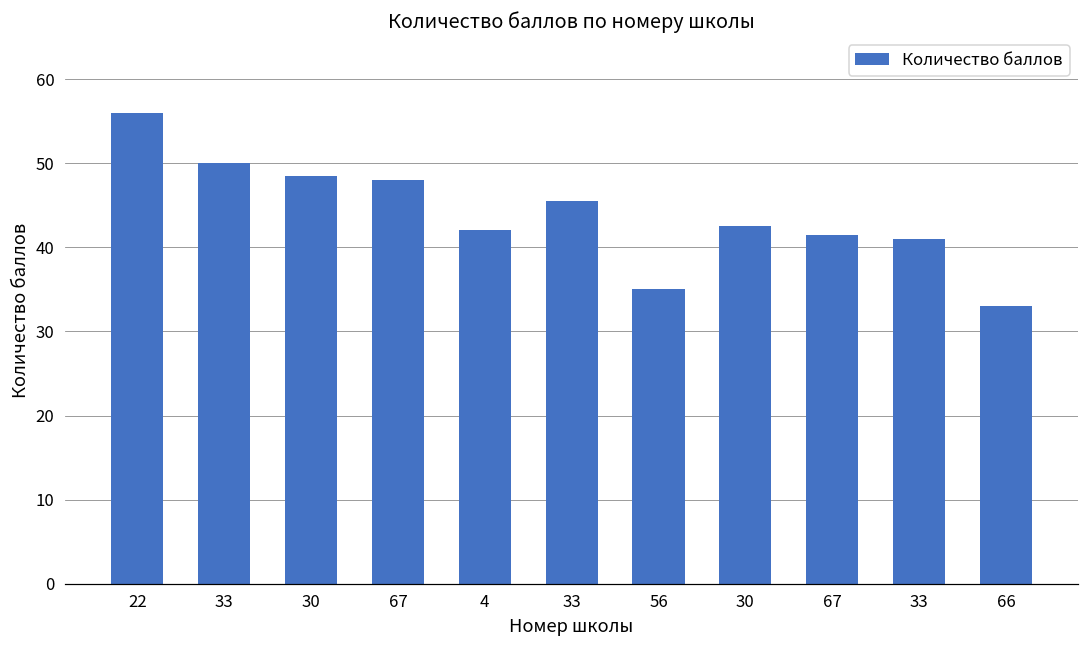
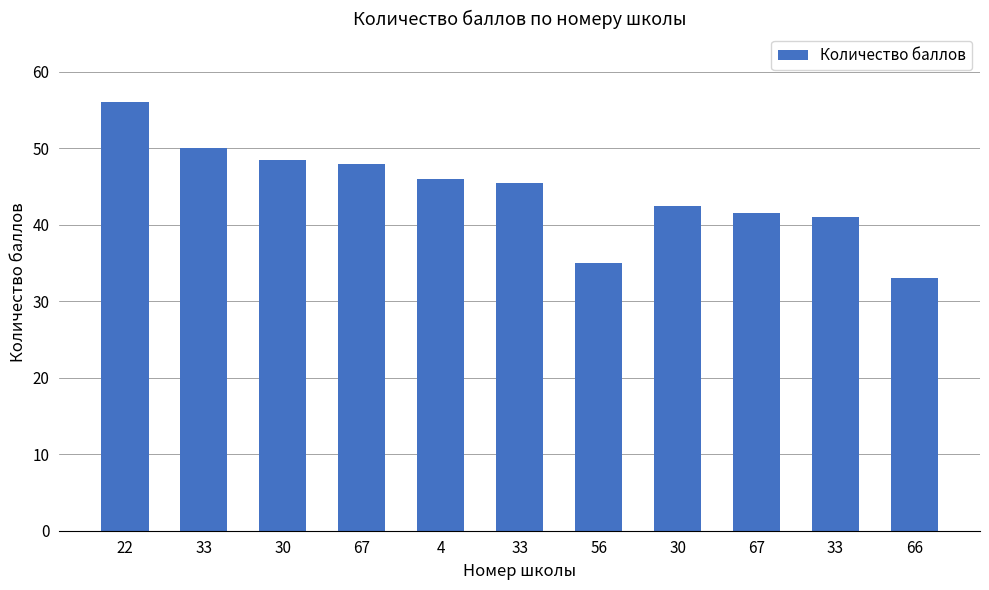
  {
    "22": 56,
-   "4": 42,
+   "4": 46,
    "56": 35,
    "66": 33
  }
